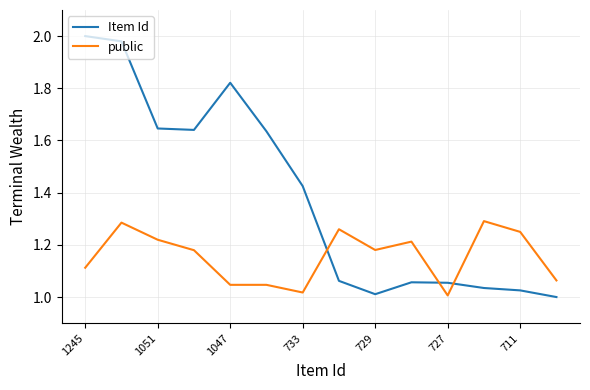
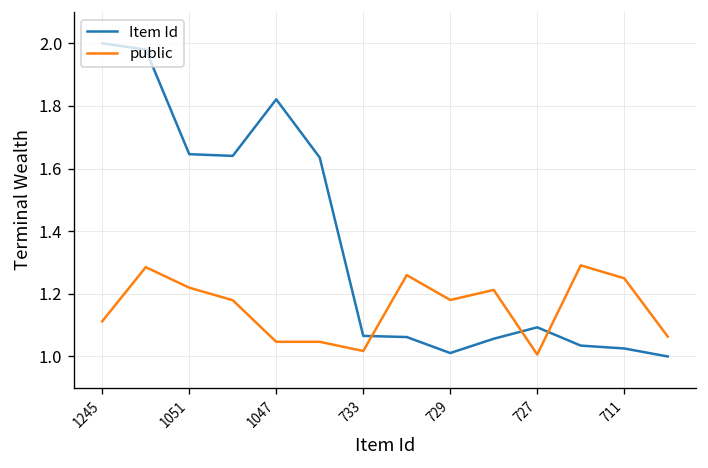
  {
    "Item Id": {
      "1051": 1.65,
      "1047": 1.82,
-     "733": 1.43,
+     "733": 1.07,
      "729": 1.01,
-     "727": 1.05,
+     "727": 1.09,
      "711": 1.03
    },
    "public": {
      "1245": 1.11,
      "1051": 1.22,
      "1047": 1.05,
      "733": 1.02,
      "729": 1.18,
      "727": 1.01,
      "711": 1.25
    }
  }
